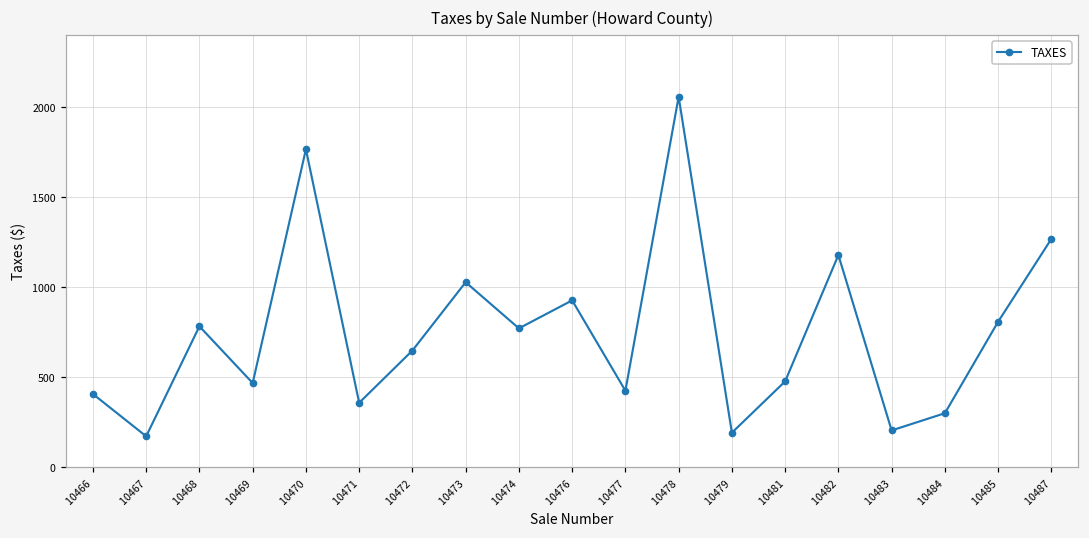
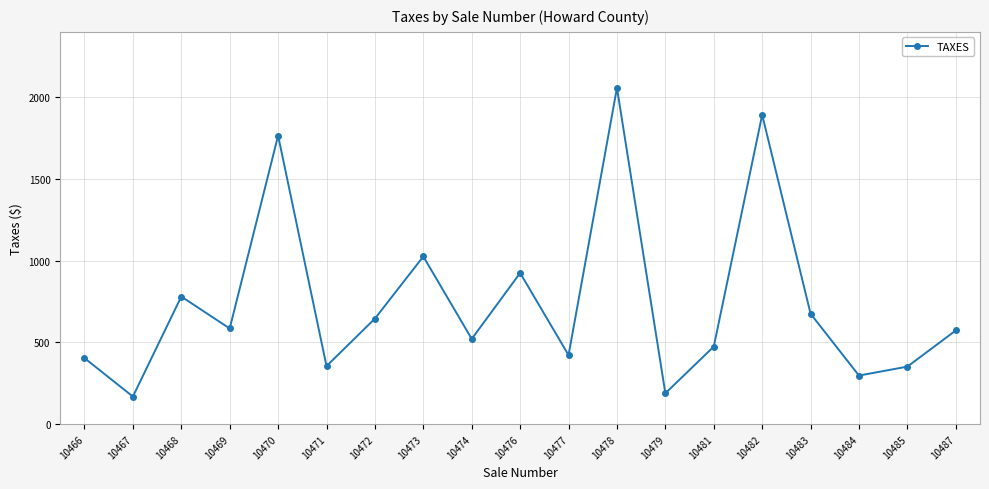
  {
    "10466": 400,
    "10467": 170,
    "10468": 780,
-   "10469": 470,
+   "10469": 590,
    "10470": 1770,
    "10471": 360,
    "10472": 650,
    "10473": 1030,
-   "10474": 770,
+   "10474": 520,
    "10476": 930,
    "10477": 420,
    "10478": 2060,
    "10479": 190,
    "10481": 470,
-   "10482": 1180,
-   "10483": 200,
+   "10482": 1890,
+   "10483": 680,
    "10484": 300,
-   "10485": 810,
-   "10487": 1270
+   "10485": 350,
+   "10487": 570
  }
